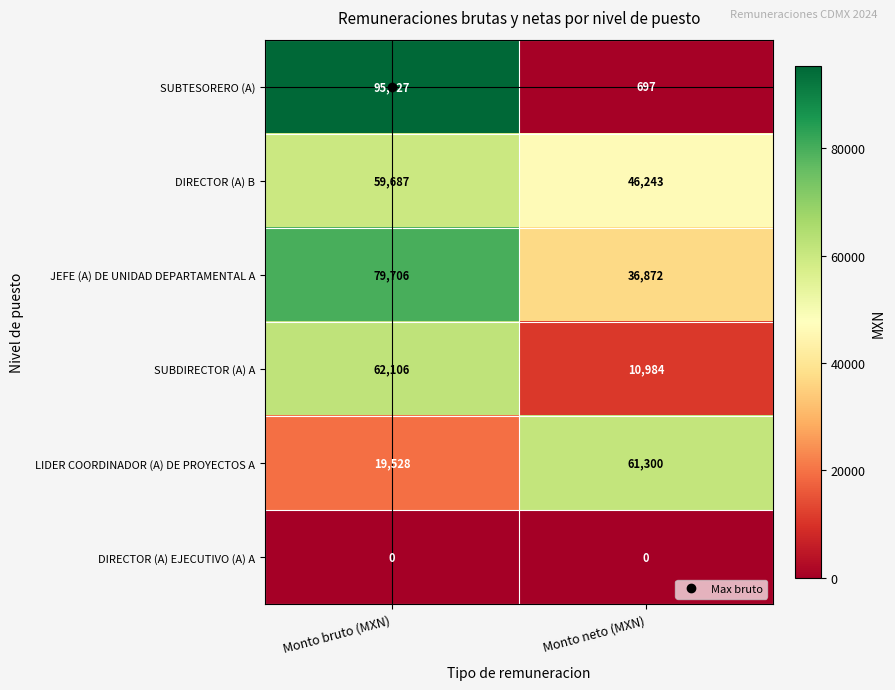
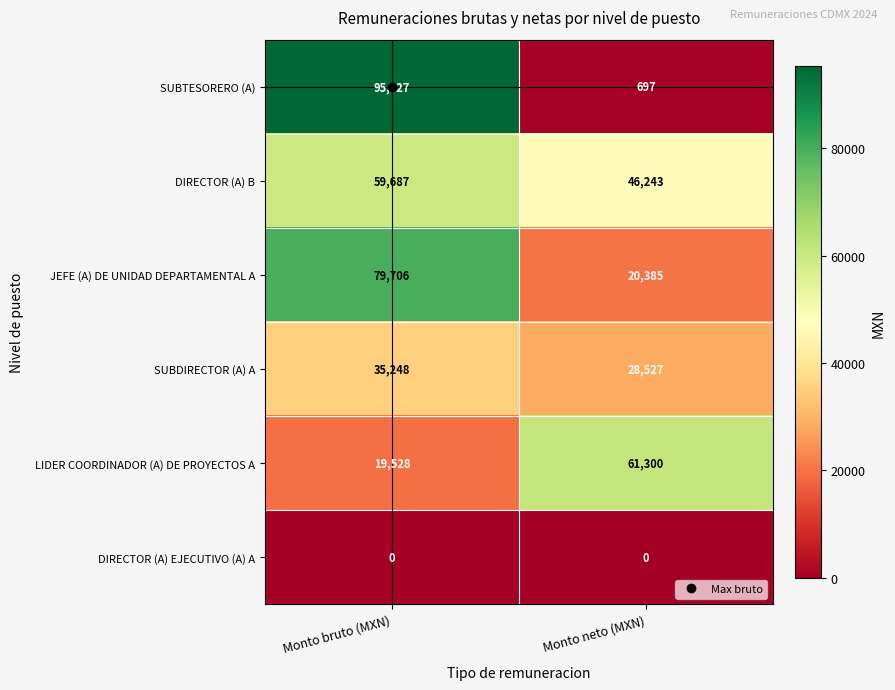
  {
    "SUBTESORERO (A)": {
      "Monto neto (MXN)": "697"
    },
    "DIRECTOR (A) B": {
      "Monto bruto (MXN)": "59,687",
      "Monto neto (MXN)": "46,243"
    },
    "JEFE (A) DE UNIDAD DEPARTAMENTAL A": {
      "Monto bruto (MXN)": "79,706",
-     "Monto neto (MXN)": "36,872"
+     "Monto neto (MXN)": "20,385"
    },
    "SUBDIRECTOR (A) A": {
-     "Monto bruto (MXN)": "62,106",
-     "Monto neto (MXN)": "10,984"
+     "Monto bruto (MXN)": "35,248",
+     "Monto neto (MXN)": "28,527"
    },
    "LIDER COORDINADOR (A) DE PROYECTOS A": {
      "Monto bruto (MXN)": "19,528",
      "Monto neto (MXN)": "61,300"
    },
    "DIRECTOR (A) EJECUTIVO (A) A": {
      "Monto bruto (MXN)": "0",
      "Monto neto (MXN)": "0"
    }
  }
